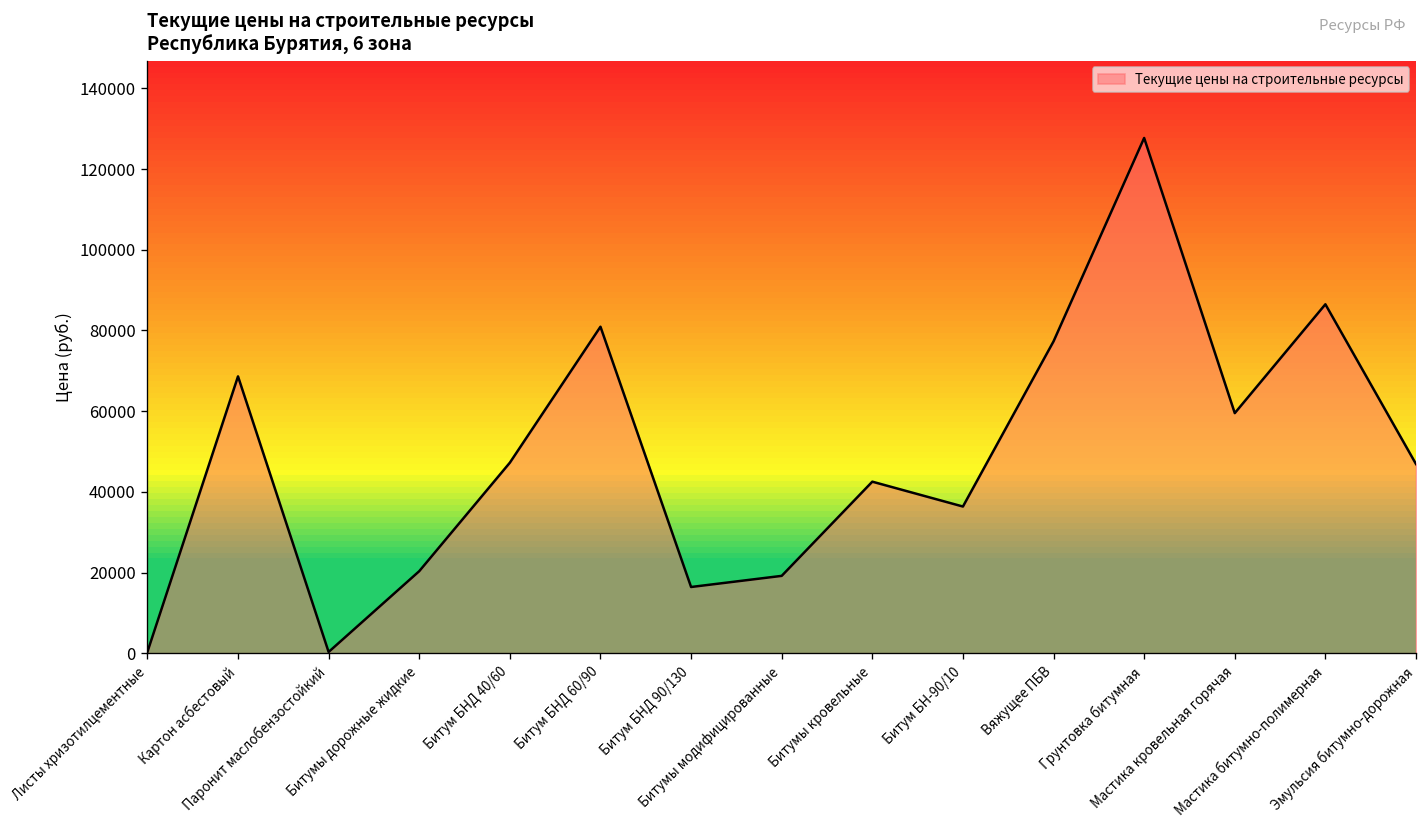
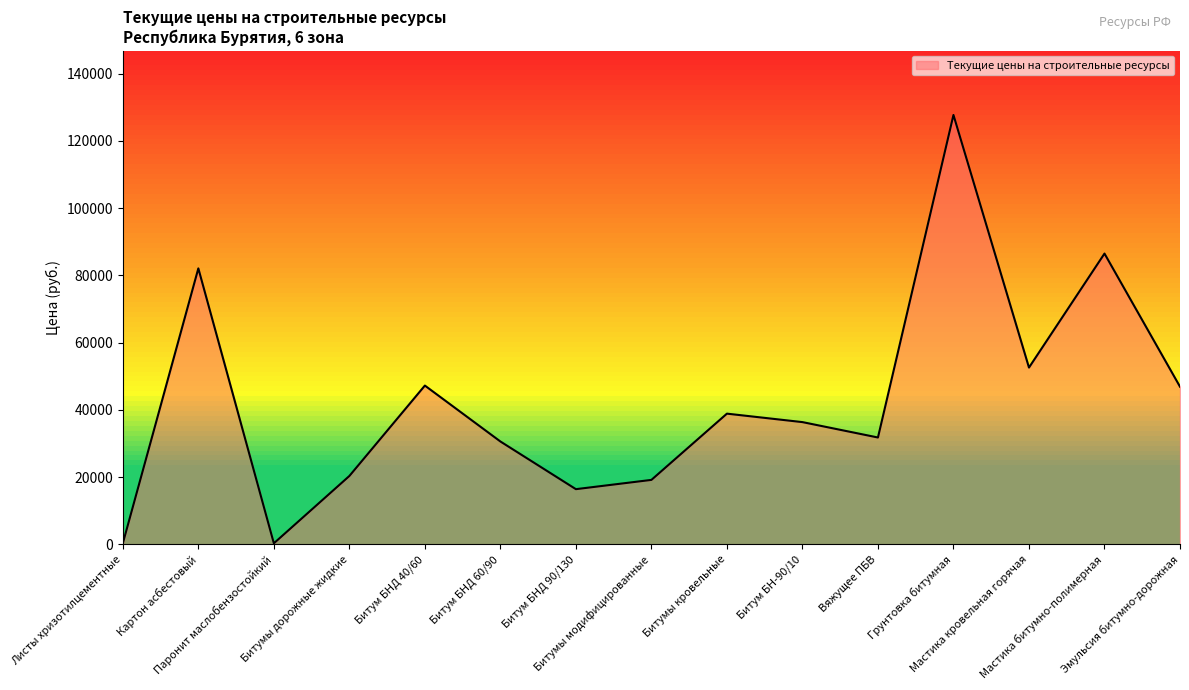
  {
    "Листы хризотилцементные": 0,
-   "Картон асбестовый": 69000,
+   "Картон асбестовый": 82000,
    "Паронит маслобензостойкий": 0,
    "Битумы дорожные жидкие": 20000,
    "Битум БНД 40/60": 47000,
-   "Битум БНД 60/90": 81000,
+   "Битум БНД 60/90": 31000,
    "Битум БНД 90/130": 16000,
    "Битумы модифицированные": 19000,
-   "Битумы кровельные": 43000,
+   "Битумы кровельные": 39000,
    "Битум БН-90/10": 36000,
-   "Вяжущее ПБВ": 77000,
+   "Вяжущее ПБВ": 32000,
    "Грунтовка битумная": 128000,
-   "Мастика кровельная горячая": 60000,
+   "Мастика кровельная горячая": 53000,
    "Мастика битумно-полимерная": 86000,
    "Эмульсия битумно-дорожная": 47000
  }
